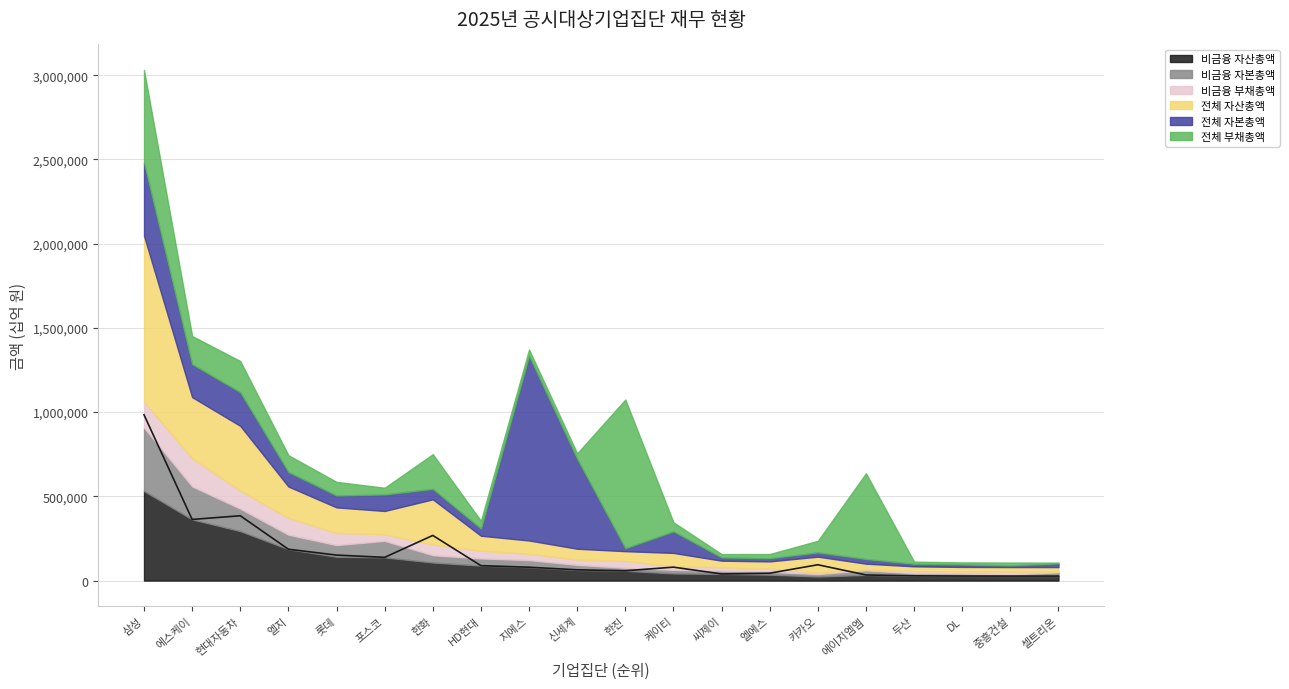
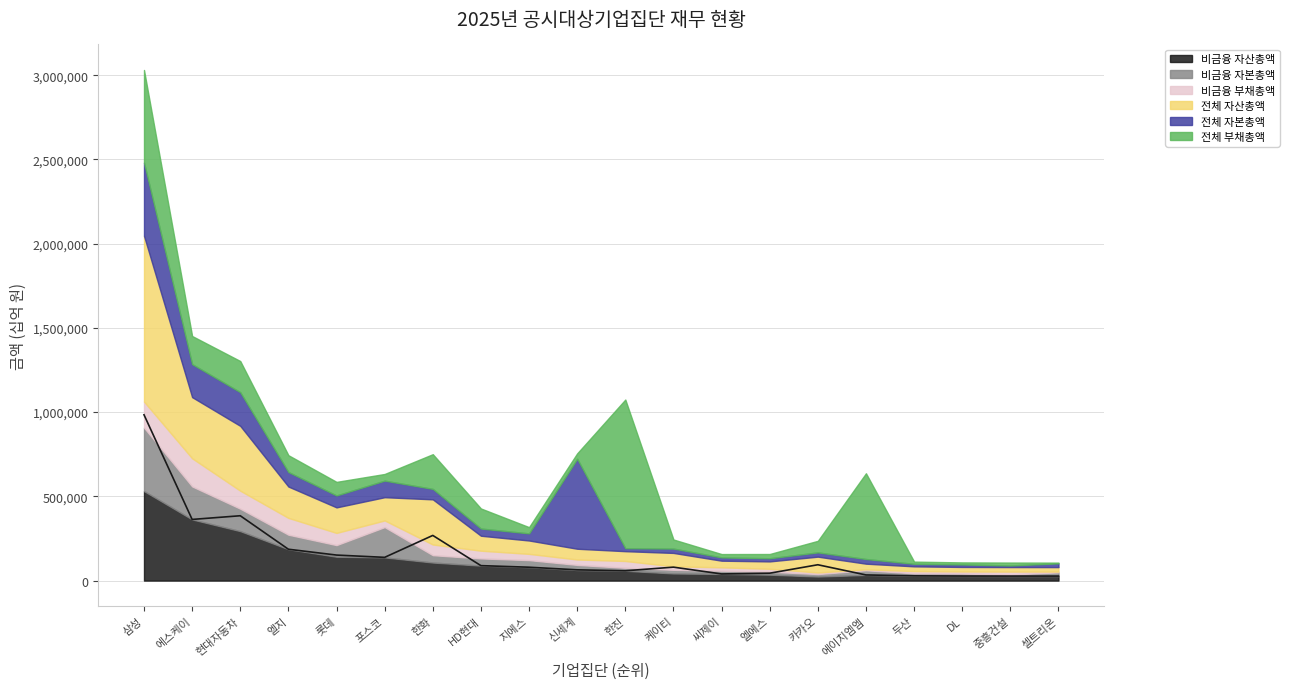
  {
    "비금융 자본총액": {
      "삼성": "380,000",
      "에스케이": "200,000",
      "현대자동차": "130,000",
      "엘지": "90,000",
      "롯데": "70,000",
-     "포스코": "100,000",
+     "포스코": "180,000",
      "한화": "40,000",
      "HD현대": "40,000",
      "지에스": "40,000",
      "신세계": "30,000",
      "한진": "20,000",
      "케이티": "20,000",
      "씨제이": "20,000"
    },
    "비금융 부채총액": {
      "삼성": "150,000",
      "에스케이": "170,000",
      "현대자동차": "110,000",
      "엘지": "100,000",
      "롯데": "70,000",
      "포스코": "40,000",
      "한화": "60,000",
      "HD현대": "50,000",
      "지에스": "40,000",
      "신세계": "30,000",
      "한진": "40,000",
      "씨제이": "20,000",
      "엘에스": "20,000",
      "중흥건설": "20,000"
    },
    "전체 자산총액": {
      "삼성": "980,000",
      "에스케이": "360,000",
      "현대자동차": "380,000",
      "엘지": "190,000",
      "롯데": "150,000",
      "포스코": "140,000",
      "한화": "270,000",
      "HD현대": "90,000",
      "지에스": "80,000",
      "신세계": "60,000",
      "한진": "60,000",
      "케이티": "80,000",
      "씨제이": "40,000",
      "엘에스": "40,000",
      "카카오": "90,000",
      "에이치엠엠": "30,000",
      "두산": "30,000",
      "셀트리온": "30,000"
    },
    "전체 자본총액": {
      "삼성": "430,000",
      "에스케이": "200,000",
      "현대자동차": "200,000",
      "엘지": "90,000",
      "롯데": "70,000",
      "포스코": "100,000",
      "한화": "60,000",
      "HD현대": "40,000",
-     "지에스": "1,100,000",
+     "지에스": "40,000",
      "신세계": "530,000",
      "한진": "20,000",
-     "케이티": "130,000",
+     "케이티": "30,000",
      "씨제이": "20,000",
      "엘에스": "20,000",
      "카카오": "30,000",
      "에이치엠엠": "30,000"
    },
    "전체 부채총액": {
      "삼성": "550,000",
      "에스케이": "170,000",
      "현대자동차": "190,000",
      "엘지": "100,000",
      "롯데": "80,000",
      "포스코": "40,000",
      "한화": "210,000",
-     "HD현대": "50,000",
+     "HD현대": "120,000",
      "지에스": "40,000",
      "신세계": "30,000",
      "한진": "880,000",
      "케이티": "50,000",
      "씨제이": "20,000",
      "엘에스": "30,000",
      "카카오": "70,000",
      "에이치엠엠": "510,000",
      "중흥건설": "20,000"
    }
  }
